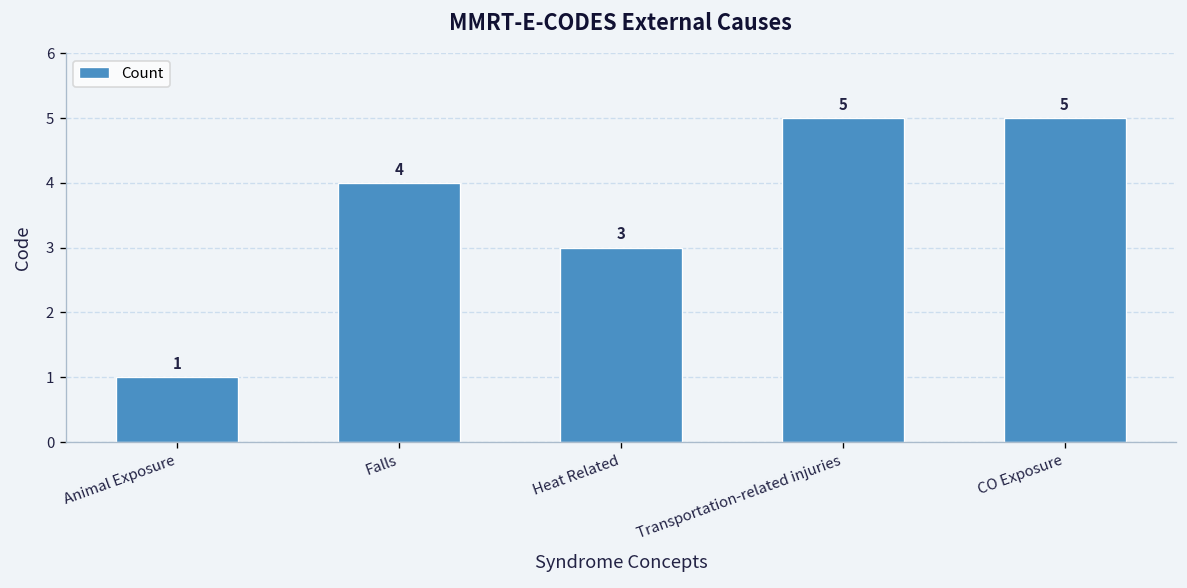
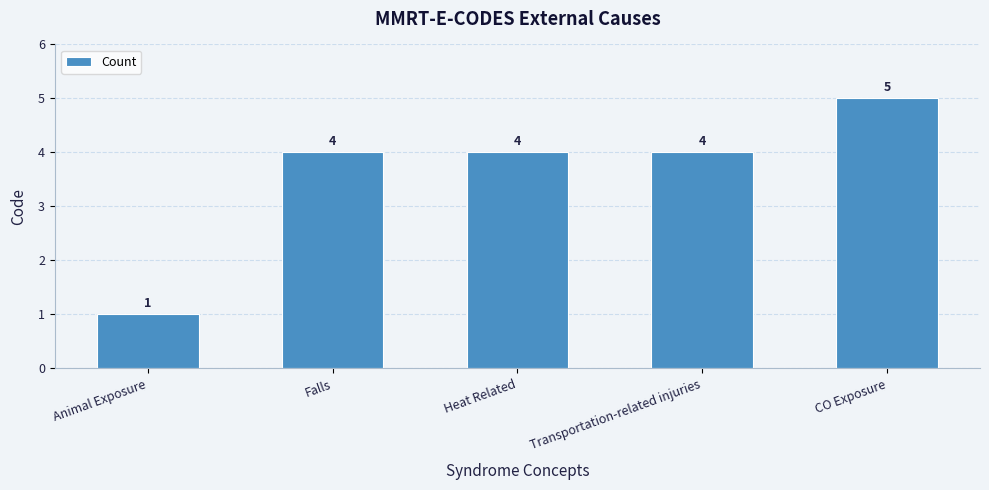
  {
    "Animal Exposure": 1,
    "Falls": 4,
-   "Heat Related": 3,
-   "Transportation-related injuries": 5,
+   "Heat Related": 4,
+   "Transportation-related injuries": 4,
    "CO Exposure": 5
  }
